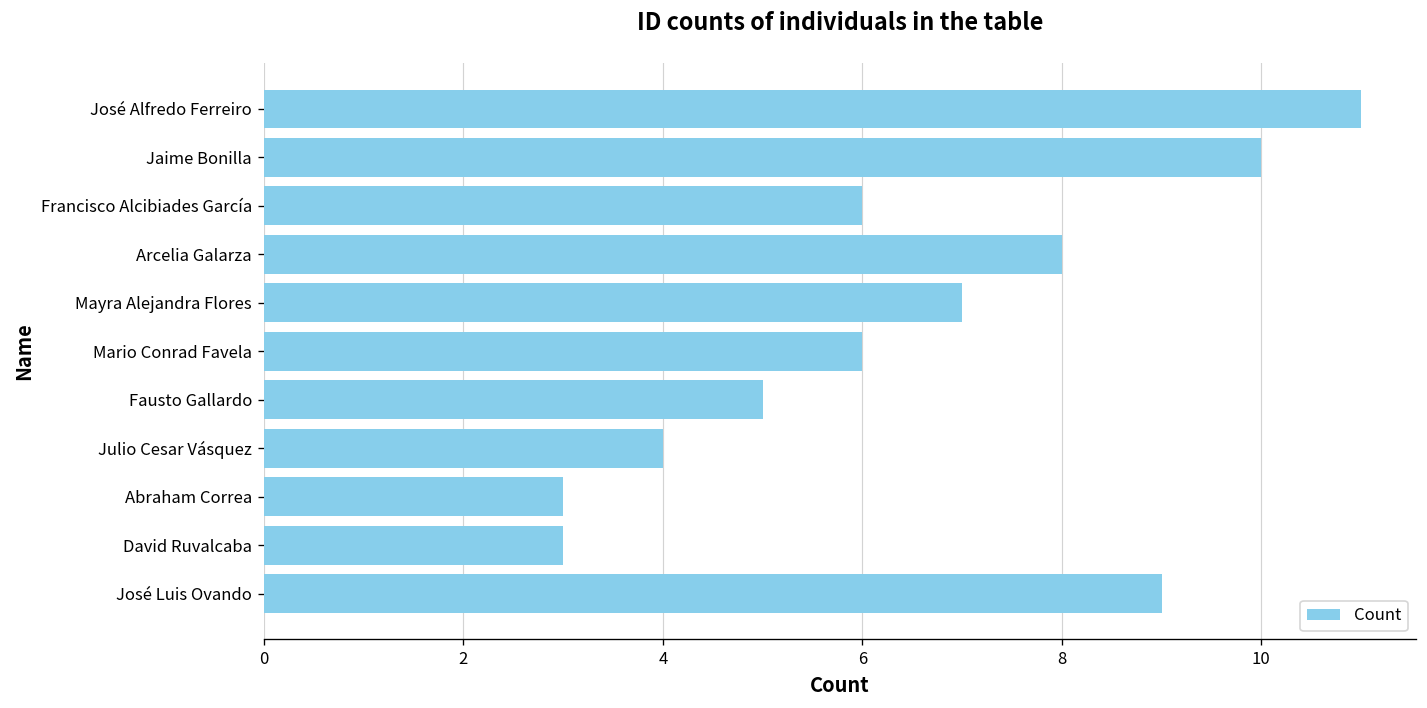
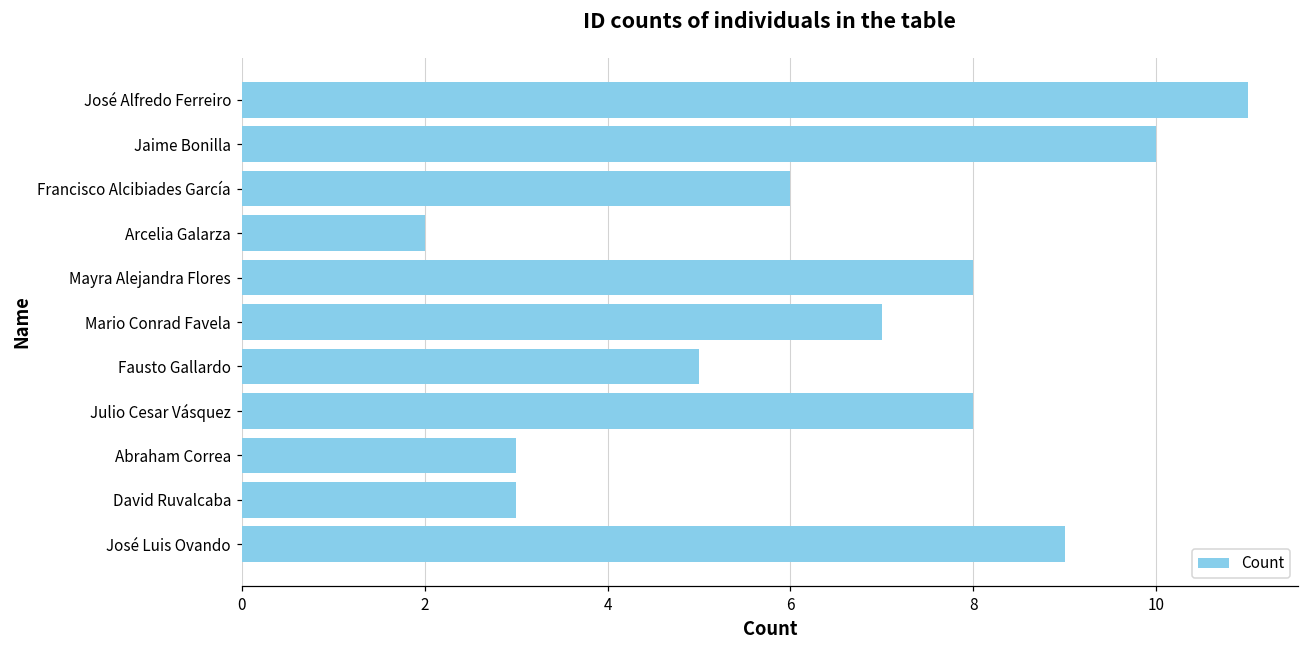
  {
    "José Alfredo Ferreiro": 11,
    "Jaime Bonilla": 10,
    "Francisco Alcibiades García": 6,
-   "Arcelia Galarza": 8,
-   "Mayra Alejandra Flores": 7,
-   "Mario Conrad Favela": 6,
+   "Arcelia Galarza": 2,
+   "Mayra Alejandra Flores": 8,
+   "Mario Conrad Favela": 7,
    "Fausto Gallardo": 5,
-   "Julio Cesar Vásquez": 4,
+   "Julio Cesar Vásquez": 8,
    "Abraham Correa": 3,
    "David Ruvalcaba": 3,
    "José Luis Ovando": 9
  }
